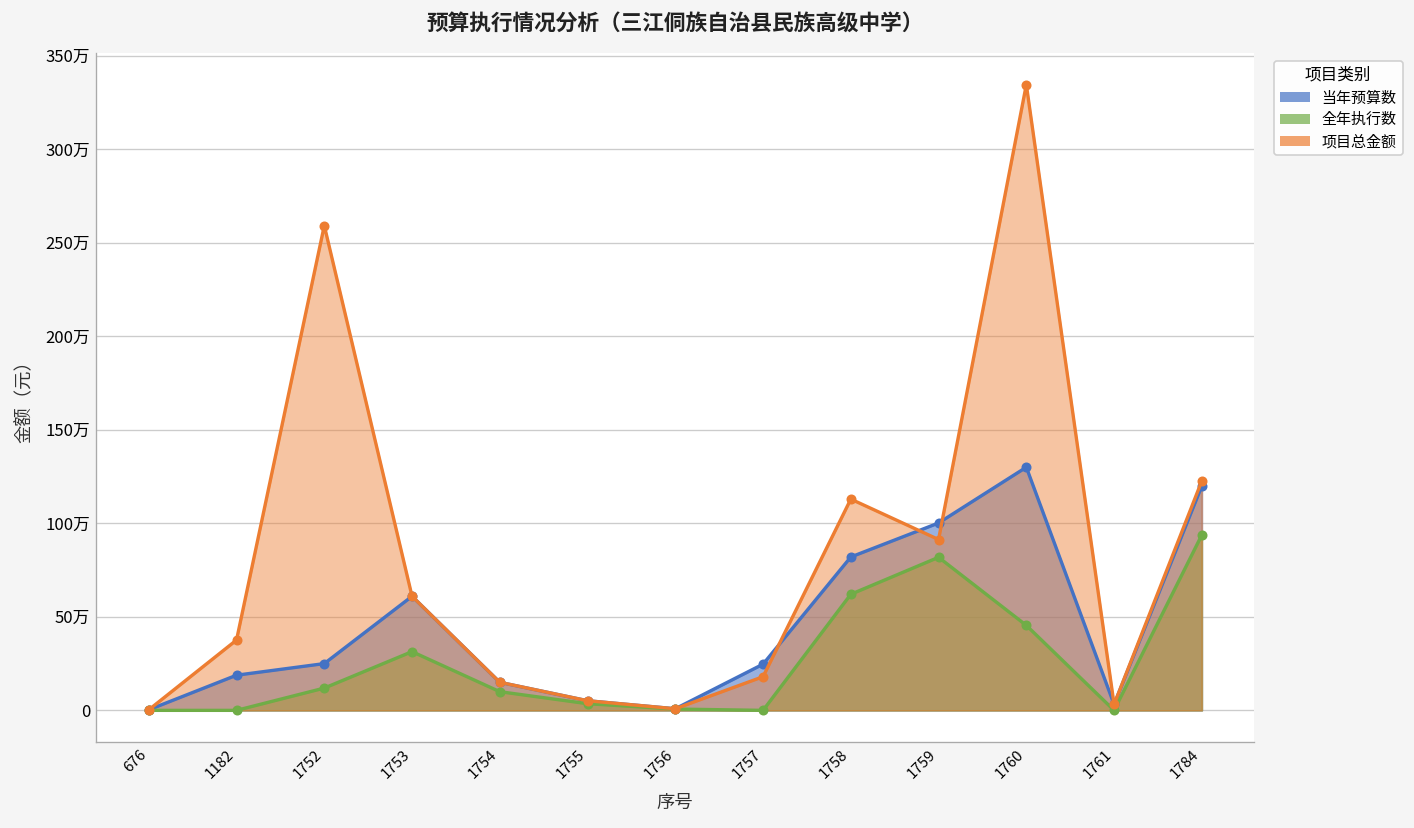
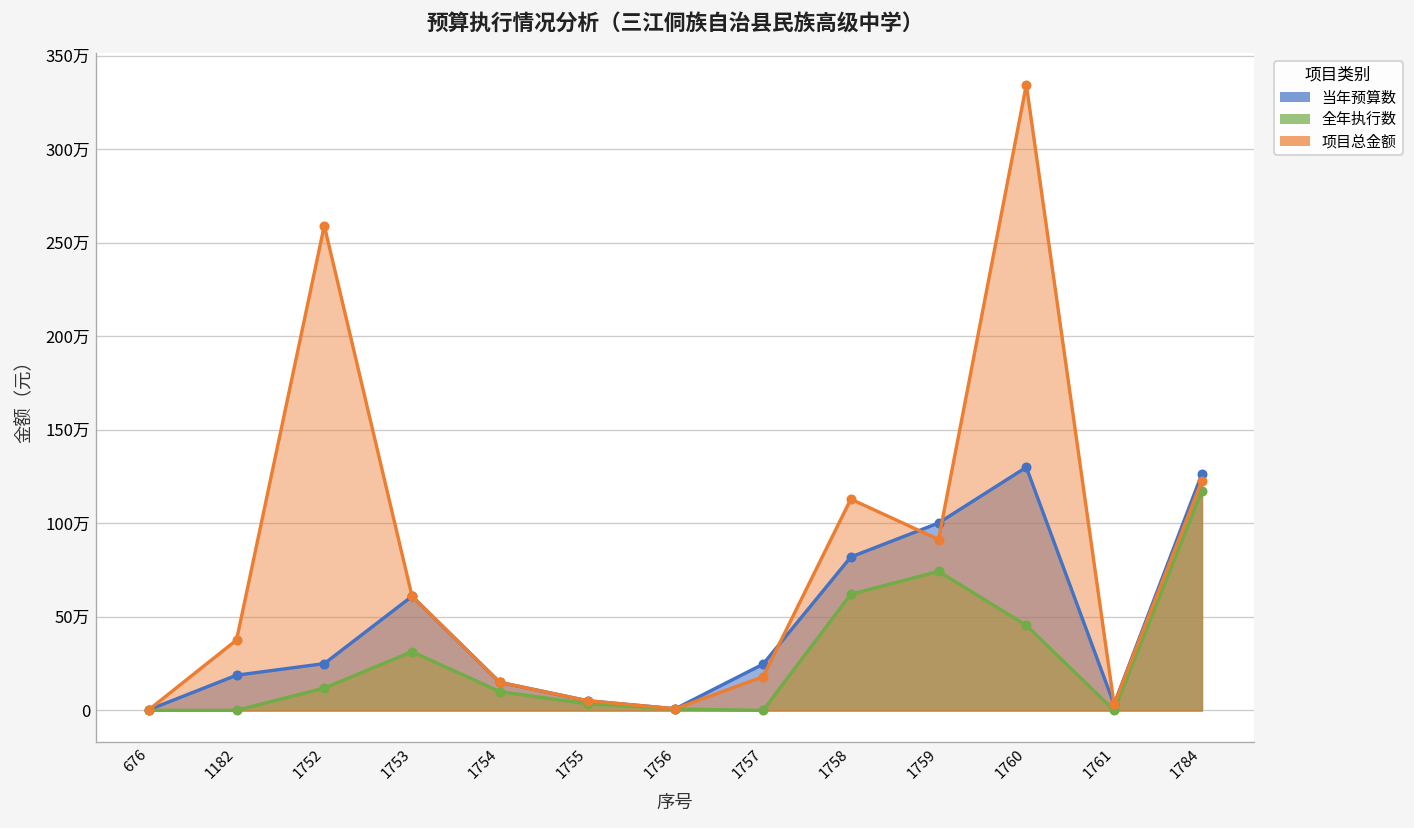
  {
    "当年预算数": {
      "1182": "19万",
      "1752": "25万",
      "1757": "25万",
      "1758": "82万",
      "1759": "100万",
      "1760": "130万",
-     "1784": "120万"
+     "1784": "126万"
    },
    "全年执行数": {
      "1182": "0万",
      "1752": "12万",
      "1753": "31万",
      "1754": "10万",
      "1757": "0万",
      "1758": "62万",
-     "1759": "82万",
+     "1759": "74万",
      "1760": "45万",
      "1761": "0万",
-     "1784": "94万"
+     "1784": "117万"
    },
    "项目总金额": {
      "1182": "38万",
      "1752": "259万",
      "1757": "18万",
      "1758": "113万",
      "1759": "91万",
      "1760": "335万",
      "1784": "123万"
    }
  }
